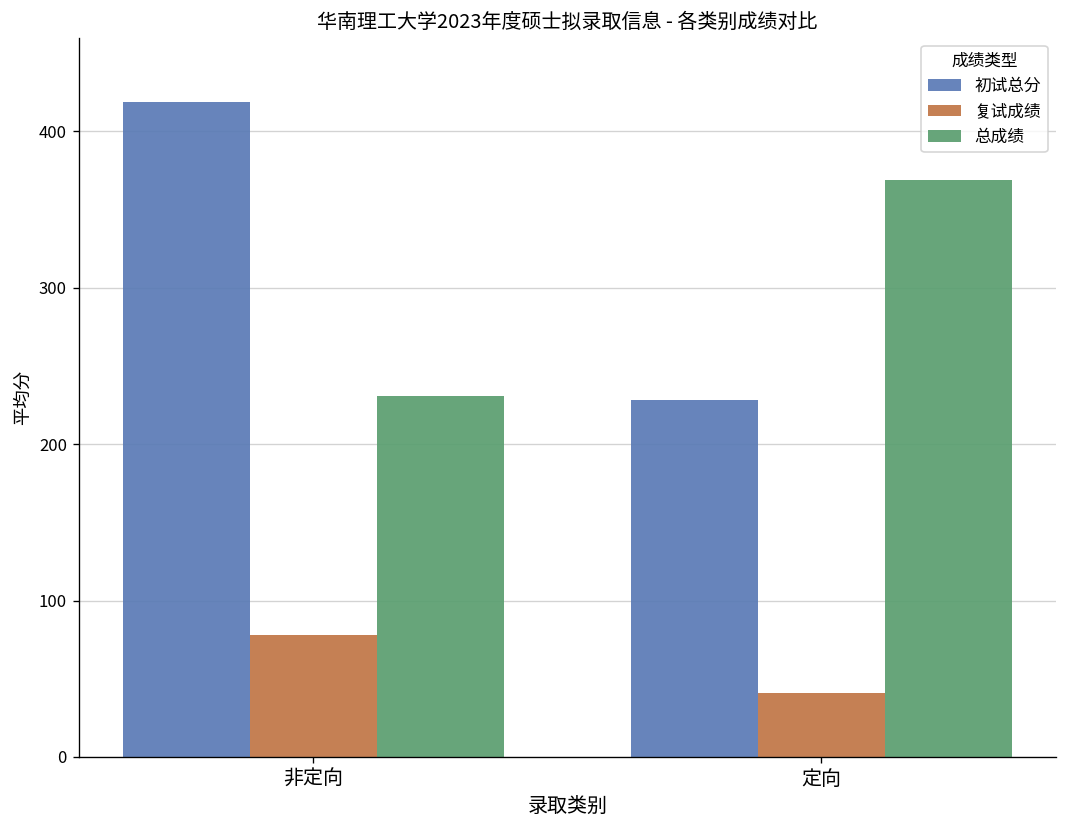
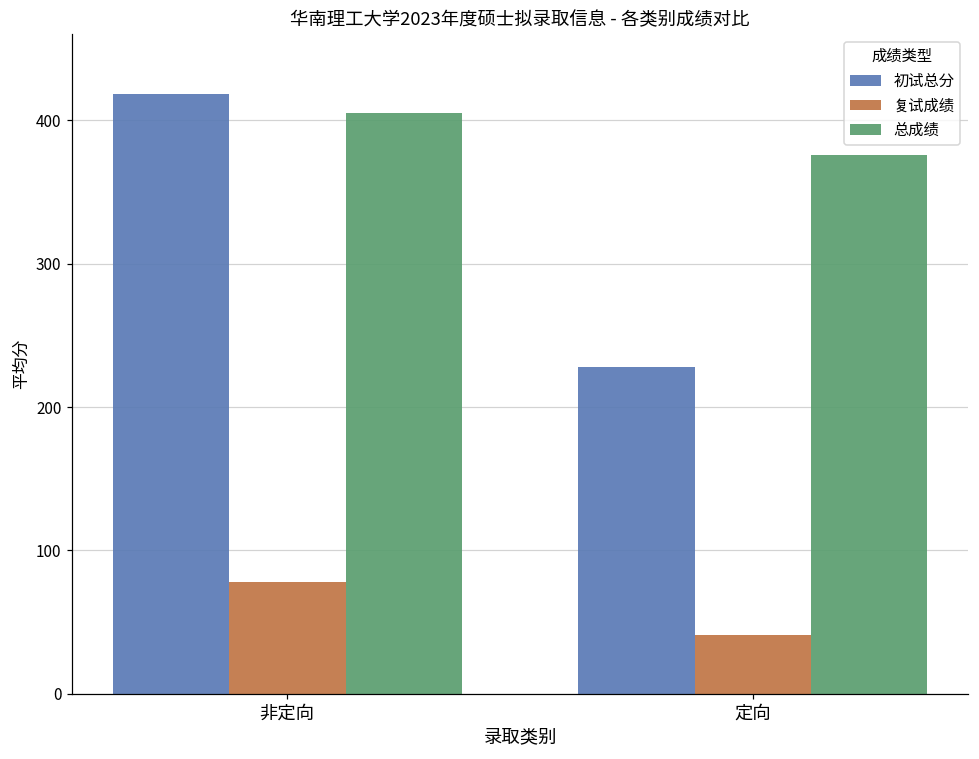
  {
    "初试总分": {
      "非定向": 419,
      "定向": 228
    },
    "复试成绩": {
      "非定向": 78,
      "定向": 41
    },
    "总成绩": {
-     "非定向": 231,
-     "定向": 369
+     "非定向": 405,
+     "定向": 376
    }
  }
